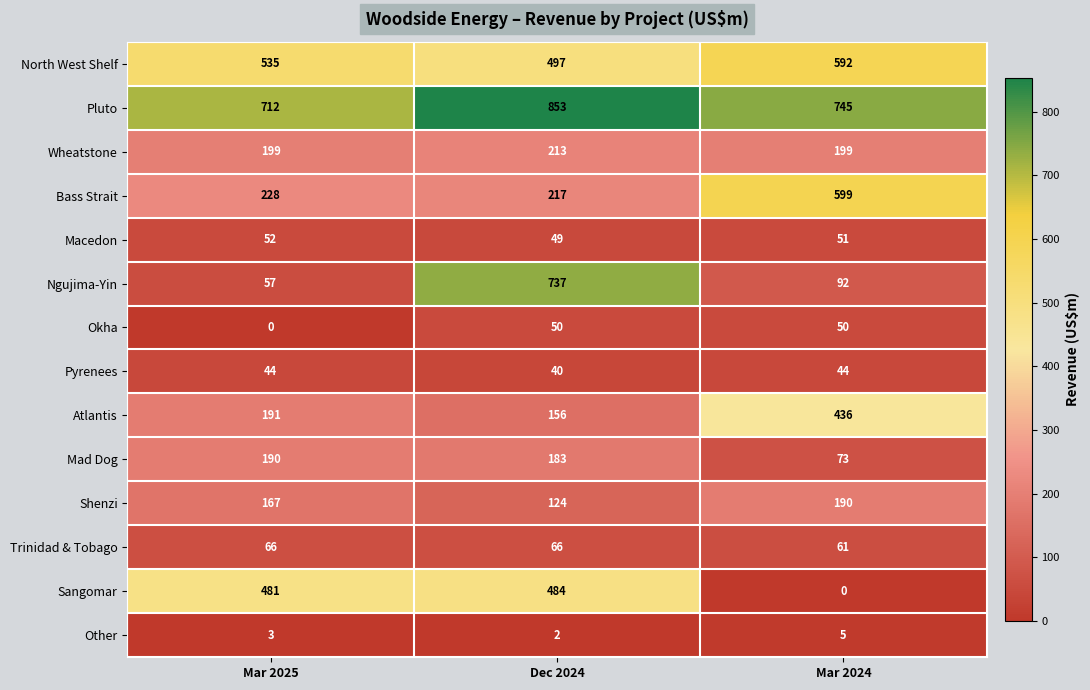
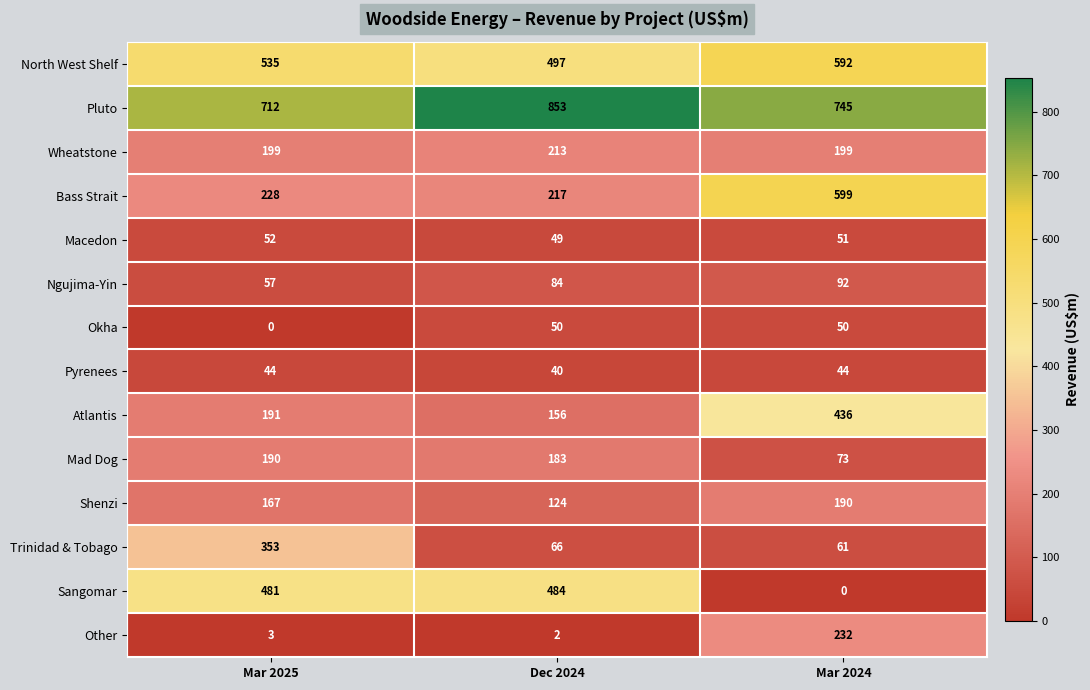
  {
    "North West Shelf": {
      "Mar 2025": 535,
      "Dec 2024": 497,
      "Mar 2024": 592
    },
    "Pluto": {
      "Mar 2025": 712,
      "Dec 2024": 853,
      "Mar 2024": 745
    },
    "Wheatstone": {
      "Mar 2025": 199,
      "Dec 2024": 213,
      "Mar 2024": 199
    },
    "Bass Strait": {
      "Mar 2025": 228,
      "Dec 2024": 217,
      "Mar 2024": 599
    },
    "Macedon": {
      "Mar 2025": 52,
      "Dec 2024": 49,
      "Mar 2024": 51
    },
    "Ngujima-Yin": {
      "Mar 2025": 57,
-     "Dec 2024": 737,
+     "Dec 2024": 84,
      "Mar 2024": 92
    },
    "Okha": {
      "Mar 2025": 0,
      "Dec 2024": 50,
      "Mar 2024": 50
    },
    "Pyrenees": {
      "Mar 2025": 44,
      "Dec 2024": 40,
      "Mar 2024": 44
    },
    "Atlantis": {
      "Mar 2025": 191,
      "Dec 2024": 156,
      "Mar 2024": 436
    },
    "Mad Dog": {
      "Mar 2025": 190,
      "Dec 2024": 183,
      "Mar 2024": 73
    },
    "Shenzi": {
      "Mar 2025": 167,
      "Dec 2024": 124,
      "Mar 2024": 190
    },
    "Trinidad & Tobago": {
-     "Mar 2025": 66,
+     "Mar 2025": 353,
      "Dec 2024": 66,
      "Mar 2024": 61
    },
    "Sangomar": {
      "Mar 2025": 481,
      "Dec 2024": 484,
      "Mar 2024": 0
    },
    "Other": {
      "Mar 2025": 3,
      "Dec 2024": 2,
-     "Mar 2024": 5
+     "Mar 2024": 232
    }
  }
